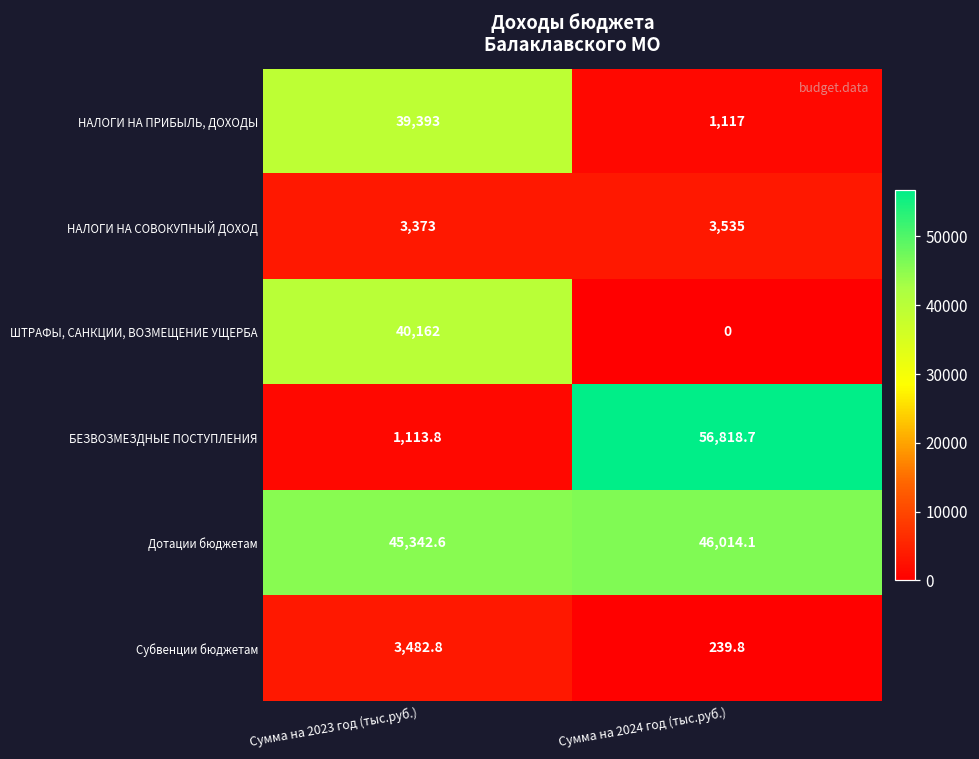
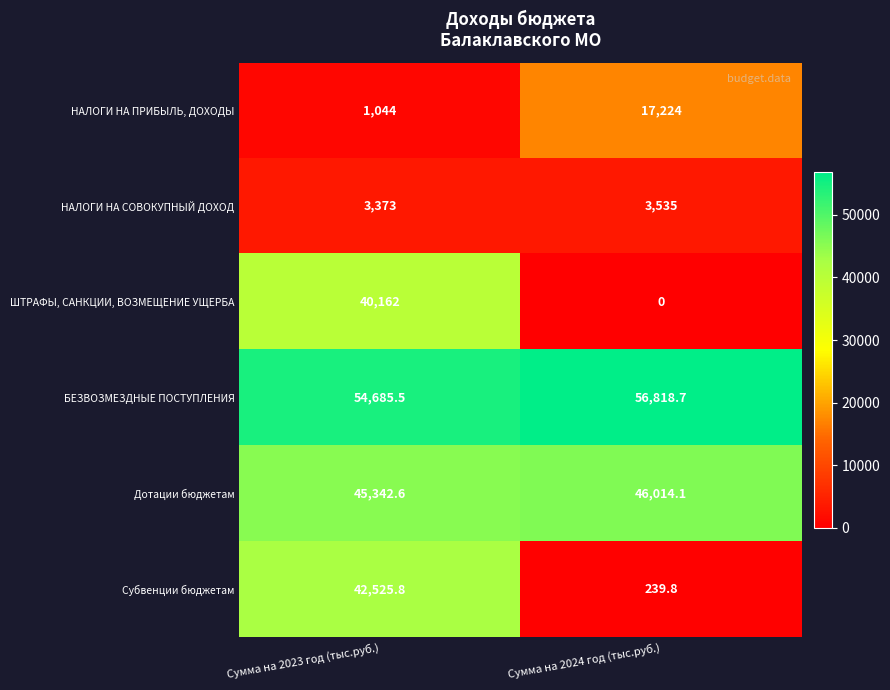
  {
    "НАЛОГИ НА ПРИБЫЛЬ, ДОХОДЫ": {
-     "Сумма на 2023 год (тыс.руб.)": "39,393",
-     "Сумма на 2024 год (тыс.руб.)": "1,117"
+     "Сумма на 2023 год (тыс.руб.)": "1,044",
+     "Сумма на 2024 год (тыс.руб.)": "17,224"
    },
    "НАЛОГИ НА СОВОКУПНЫЙ ДОХОД": {
      "Сумма на 2023 год (тыс.руб.)": "3,373",
      "Сумма на 2024 год (тыс.руб.)": "3,535"
    },
    "ШТРАФЫ, САНКЦИИ, ВОЗМЕЩЕНИЕ УЩЕРБА": {
      "Сумма на 2023 год (тыс.руб.)": "40,162",
      "Сумма на 2024 год (тыс.руб.)": "0"
    },
    "БЕЗВОЗМЕЗДНЫЕ ПОСТУПЛЕНИЯ": {
-     "Сумма на 2023 год (тыс.руб.)": "1,113.8",
+     "Сумма на 2023 год (тыс.руб.)": "54,685.5",
      "Сумма на 2024 год (тыс.руб.)": "56,818.7"
    },
    "Дотации бюджетам": {
      "Сумма на 2023 год (тыс.руб.)": "45,342.6",
      "Сумма на 2024 год (тыс.руб.)": "46,014.1"
    },
    "Субвенции бюджетам": {
-     "Сумма на 2023 год (тыс.руб.)": "3,482.8",
+     "Сумма на 2023 год (тыс.руб.)": "42,525.8",
      "Сумма на 2024 год (тыс.руб.)": "239.8"
    }
  }
